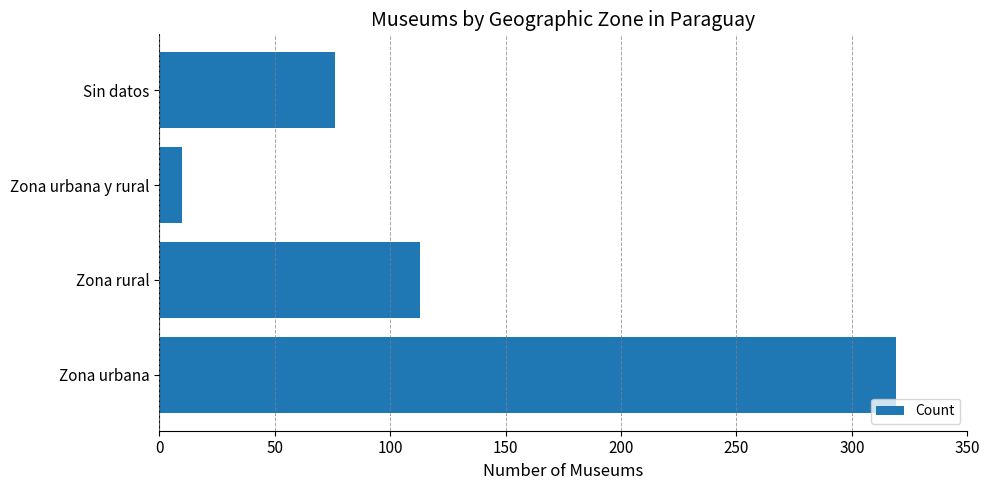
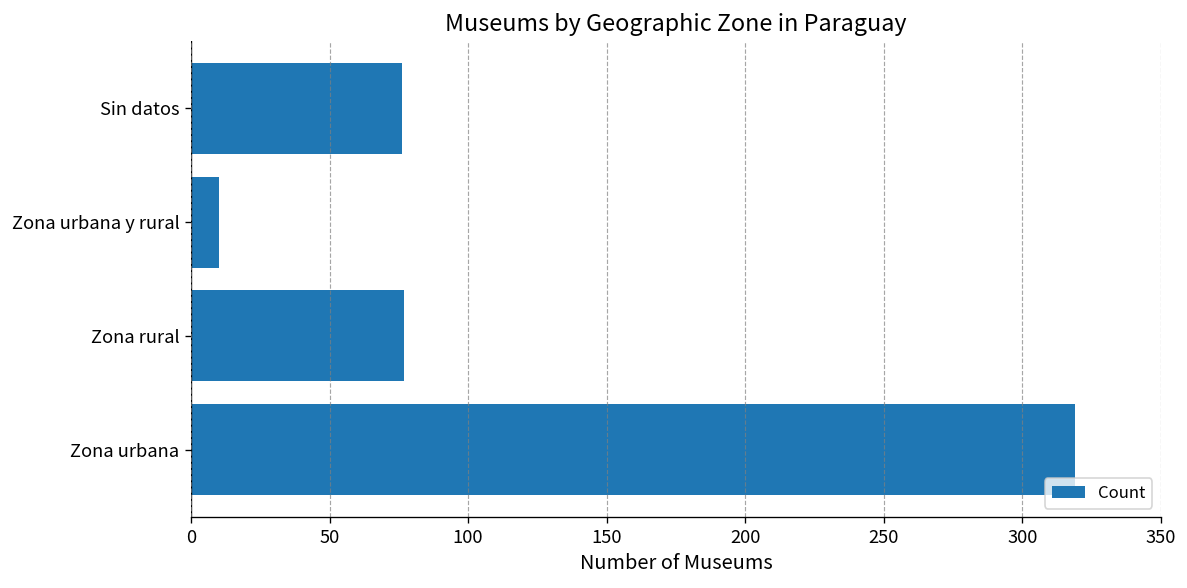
  {
    "Sin datos": 76,
    "Zona urbana y rural": 10,
-   "Zona rural": 113,
+   "Zona rural": 77,
    "Zona urbana": 319
  }
